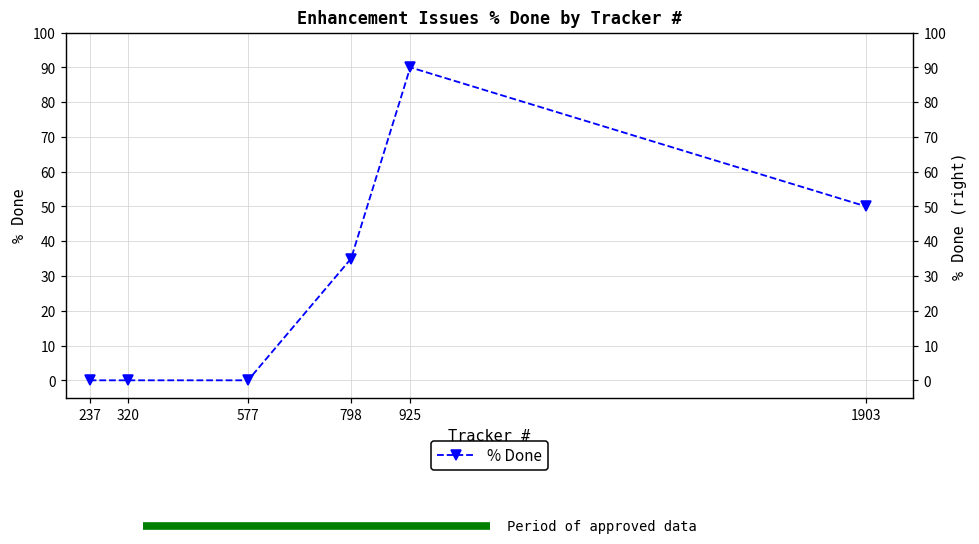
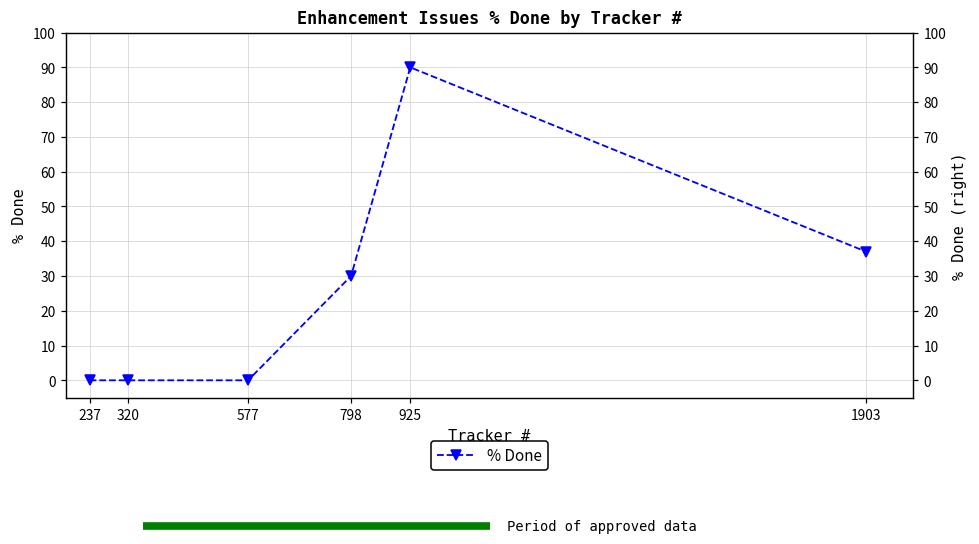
  {
    "Enhancement Issues % Done by Tracker #": {
      "237": 0,
      "320": 0,
      "577": 0,
-     "798": 35,
+     "798": 30,
      "925": 90,
-     "1903": 50
+     "1903": 37
    }
  }
